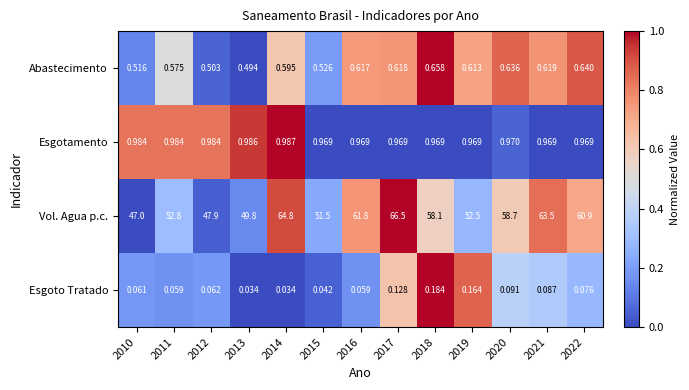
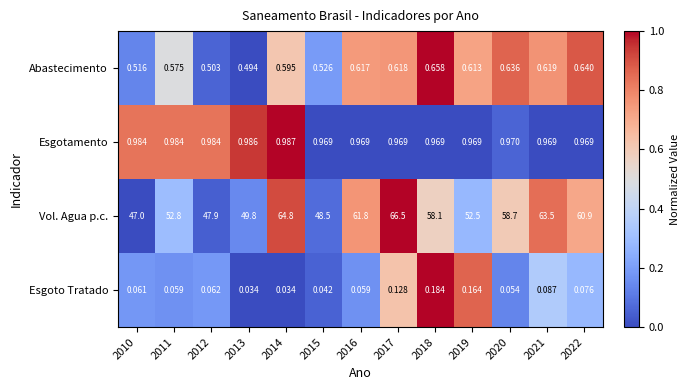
  {
    "Abastecimento": {
      "2010": 0.516,
      "2011": 0.575,
      "2012": 0.503,
      "2013": 0.494,
      "2014": 0.595,
      "2015": 0.526,
      "2016": 0.617,
      "2017": 0.618,
      "2018": 0.658,
      "2019": 0.613,
      "2020": 0.636,
      "2021": 0.619,
      "2022": 0.640
    },
    "Esgotamento": {
      "2010": 0.984,
      "2011": 0.984,
      "2012": 0.984,
      "2013": 0.986,
      "2014": 0.987,
      "2015": 0.969,
      "2016": 0.969,
      "2017": 0.969,
      "2018": 0.969,
      "2019": 0.969,
      "2020": 0.970,
      "2021": 0.969,
      "2022": 0.969
    },
    "Vol. Agua p.c.": {
      "2010": 47.0,
      "2011": 52.8,
      "2012": 47.9,
      "2013": 49.8,
      "2014": 64.8,
-     "2015": 51.5,
+     "2015": 48.5,
      "2016": 61.8,
      "2017": 66.5,
      "2018": 58.1,
      "2019": 52.5,
      "2020": 58.7,
      "2021": 63.5,
      "2022": 60.9
    },
    "Esgoto Tratado": {
      "2010": 0.061,
      "2011": 0.059,
      "2012": 0.062,
      "2013": 0.034,
      "2014": 0.034,
      "2015": 0.042,
      "2016": 0.059,
      "2017": 0.128,
      "2018": 0.184,
      "2019": 0.164,
-     "2020": 0.091,
+     "2020": 0.054,
      "2021": 0.087,
      "2022": 0.076
    }
  }
